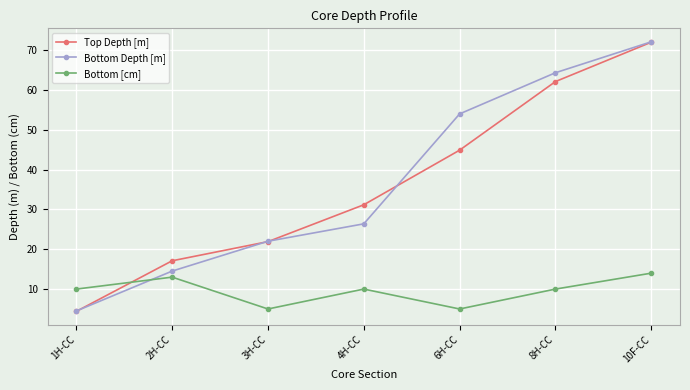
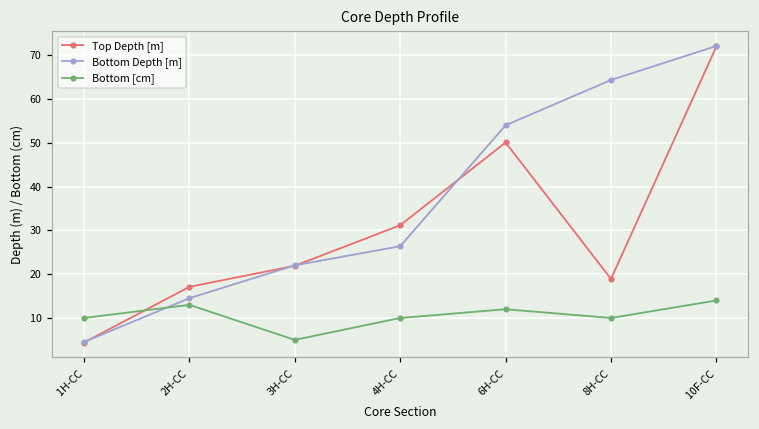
  {
    "Top Depth [m]": {
      "2H-CC": 17,
      "4H-CC": 31,
-     "6H-CC": 45,
-     "8H-CC": 62
+     "6H-CC": 50,
+     "8H-CC": 19
    },
    "Bottom Depth [m]": {
      "2H-CC": 15,
      "4H-CC": 26,
      "6H-CC": 54,
      "8H-CC": 64
    },
    "Bottom [cm]": {
      "1H-CC": 10,
      "2H-CC": 13,
      "3H-CC": 5,
      "4H-CC": 10,
-     "6H-CC": 5,
+     "6H-CC": 12,
      "8H-CC": 10,
      "10F-CC": 14
    }
  }
